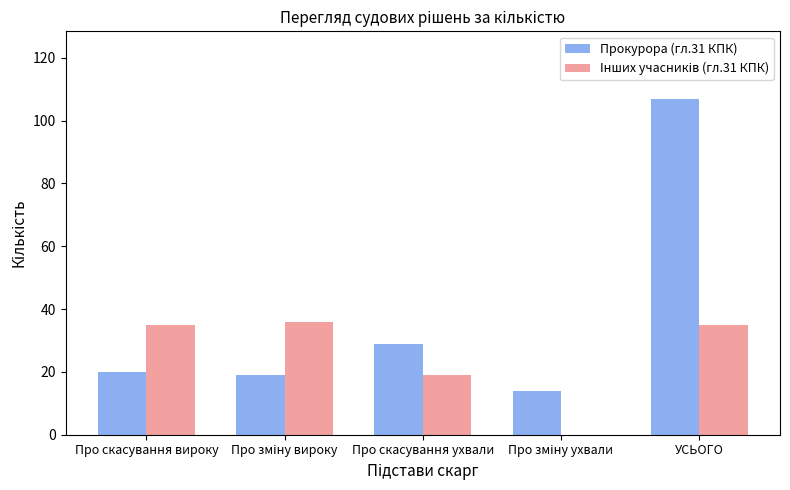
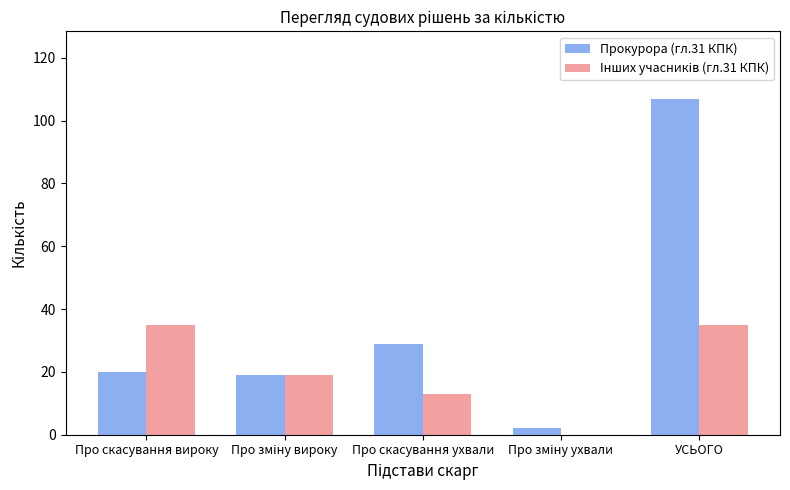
  {
    "Прокурора (гл.31 КПК)": {
      "Про скасування вироку": 20,
      "Про зміну вироку": 19,
      "Про скасування ухвали": 29,
-     "Про зміну ухвали": 14,
+     "Про зміну ухвали": 2,
      "УСЬОГО": 107
    },
    "Інших учасників (гл.31 КПК)": {
      "Про скасування вироку": 35,
-     "Про зміну вироку": 36,
-     "Про скасування ухвали": 19,
+     "Про зміну вироку": 19,
+     "Про скасування ухвали": 13,
      "Про зміну ухвали": 0,
      "УСЬОГО": 35
    }
  }
